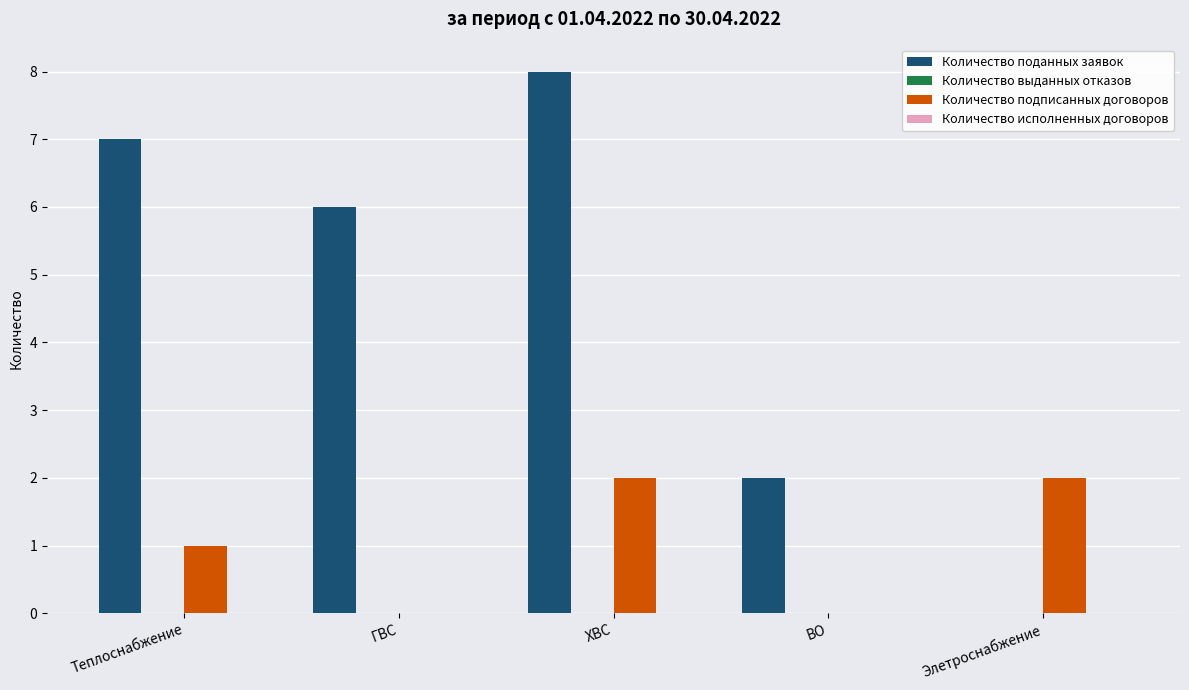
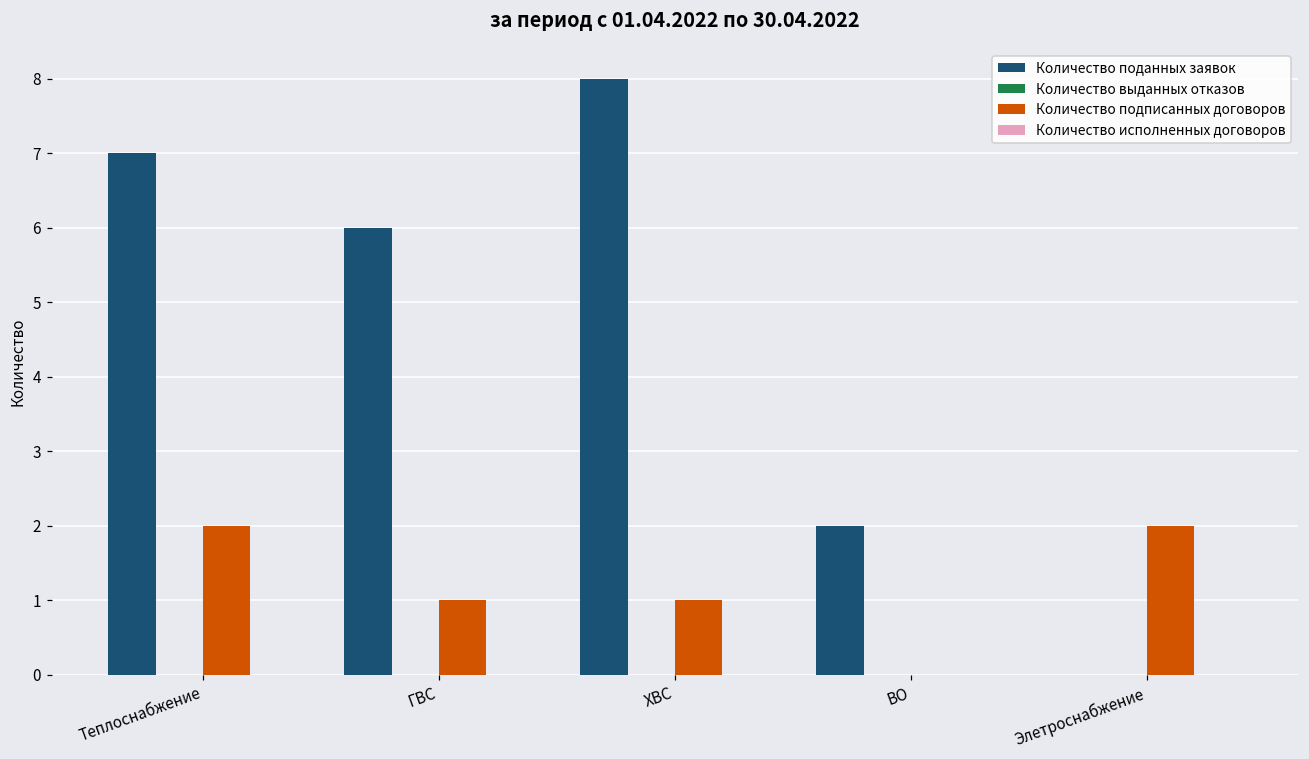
  {
    "Количество поданных заявок": {
      "Теплоснабжение": 7,
      "ГВС": 6,
      "ХВС": 8,
      "ВО": 2,
      "Элетроснабжение": 0
    },
    "Количество выданных отказов": {
      "Теплоснабжение": 0,
      "ГВС": 0,
      "ХВС": 0,
      "ВО": 0,
      "Элетроснабжение": 0
    },
    "Количество подписанных договоров": {
-     "Теплоснабжение": 1,
-     "ГВС": 0,
-     "ХВС": 2,
+     "Теплоснабжение": 2,
+     "ГВС": 1,
+     "ХВС": 1,
      "ВО": 0,
      "Элетроснабжение": 2
    },
    "Количество исполненных договоров": {
      "Теплоснабжение": 0,
      "ГВС": 0,
      "ХВС": 0,
      "ВО": 0,
      "Элетроснабжение": 0
    }
  }
